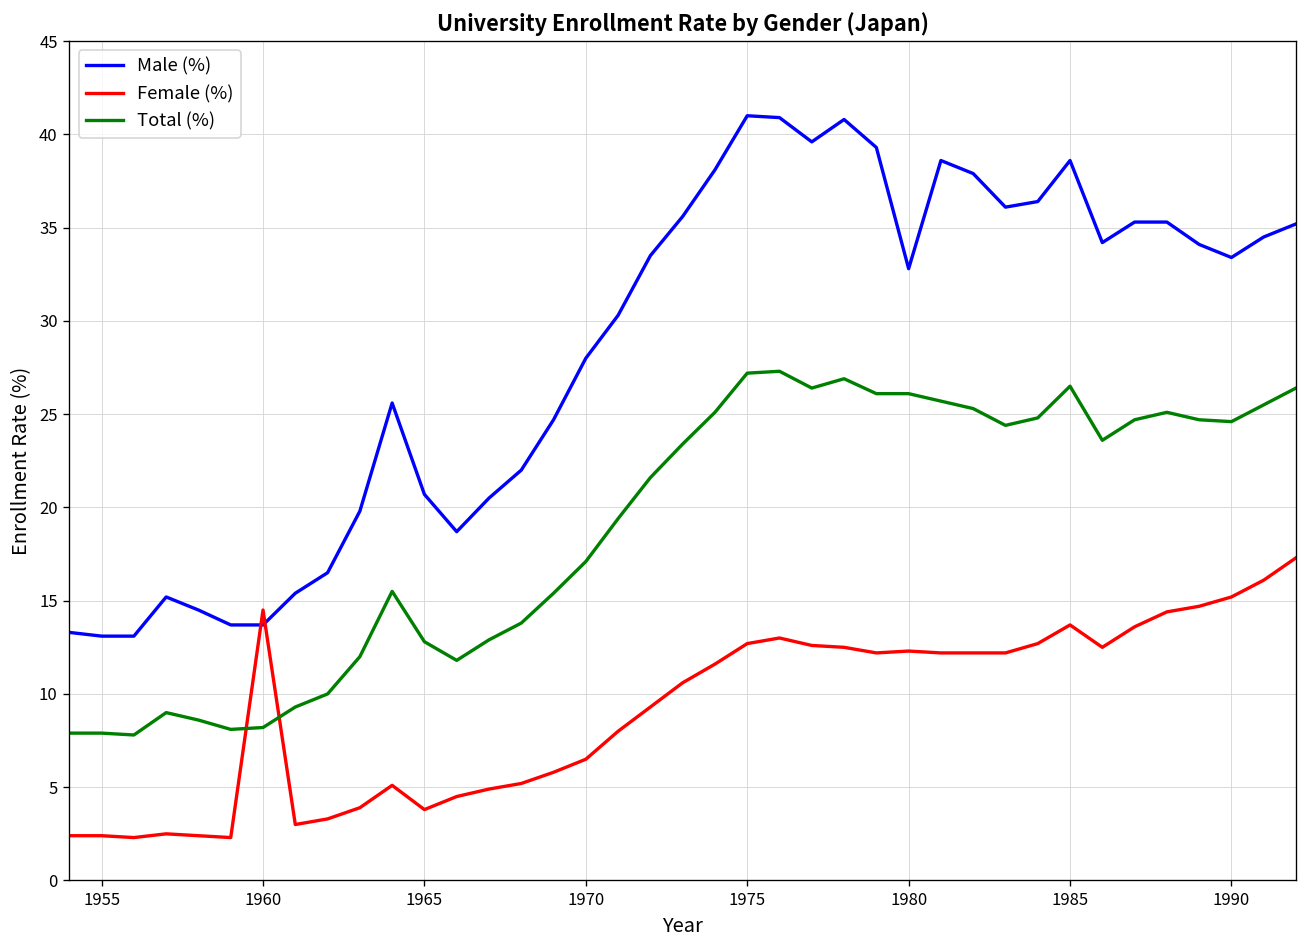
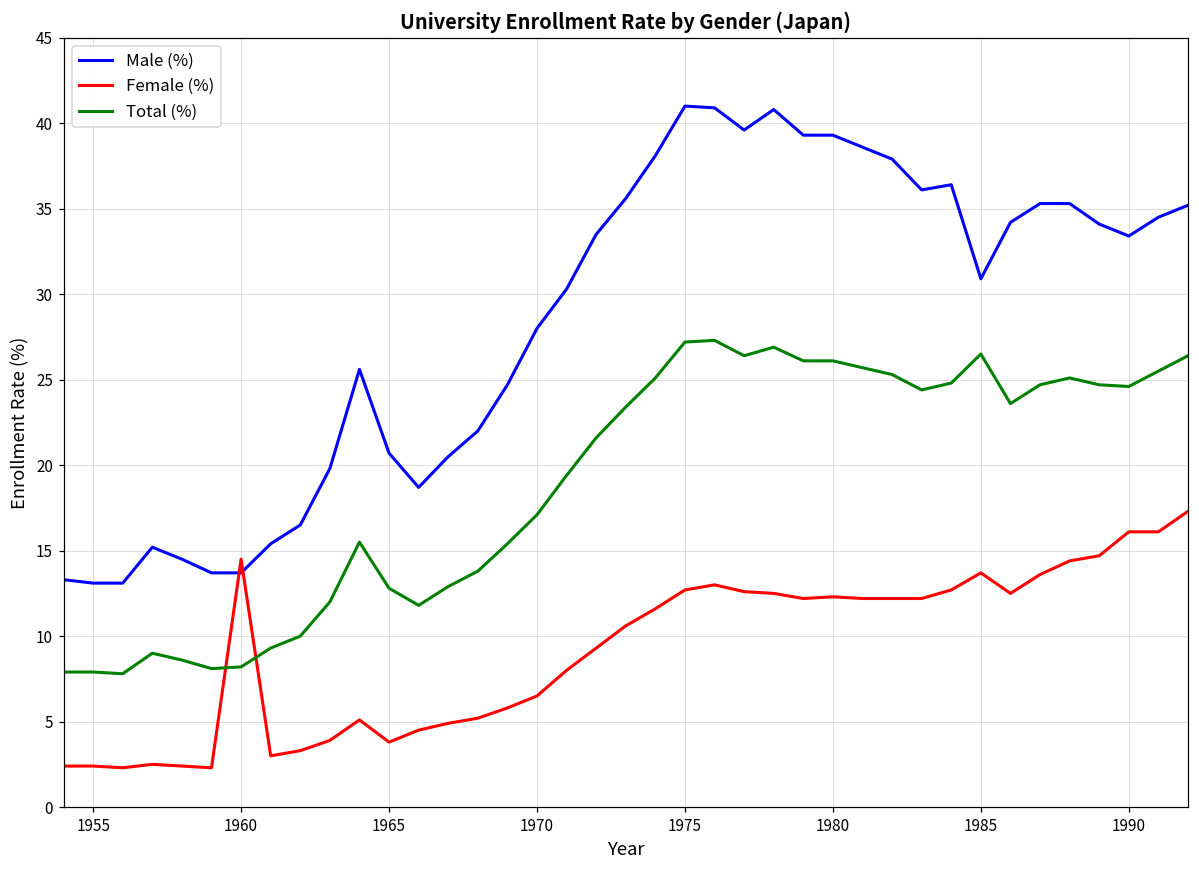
  {
    "Male (%)": {
      "1955": 13.1,
      "1960": 13.7,
      "1965": 20.7,
      "1970": 28.0,
      "1975": 41.0,
-     "1980": 32.8,
-     "1985": 38.6,
+     "1980": 39.3,
+     "1985": 30.9,
      "1990": 33.4
    },
    "Female (%)": {
      "1955": 2.4,
      "1960": 14.5,
      "1965": 3.8,
      "1970": 6.5,
      "1975": 12.7,
      "1980": 12.3,
      "1985": 13.7,
-     "1990": 15.2
+     "1990": 16.1
    },
    "Total (%)": {
      "1955": 7.9,
      "1960": 8.2,
      "1965": 12.8,
      "1970": 17.1,
      "1975": 27.2,
      "1980": 26.1,
      "1985": 26.5,
      "1990": 24.6
    }
  }
